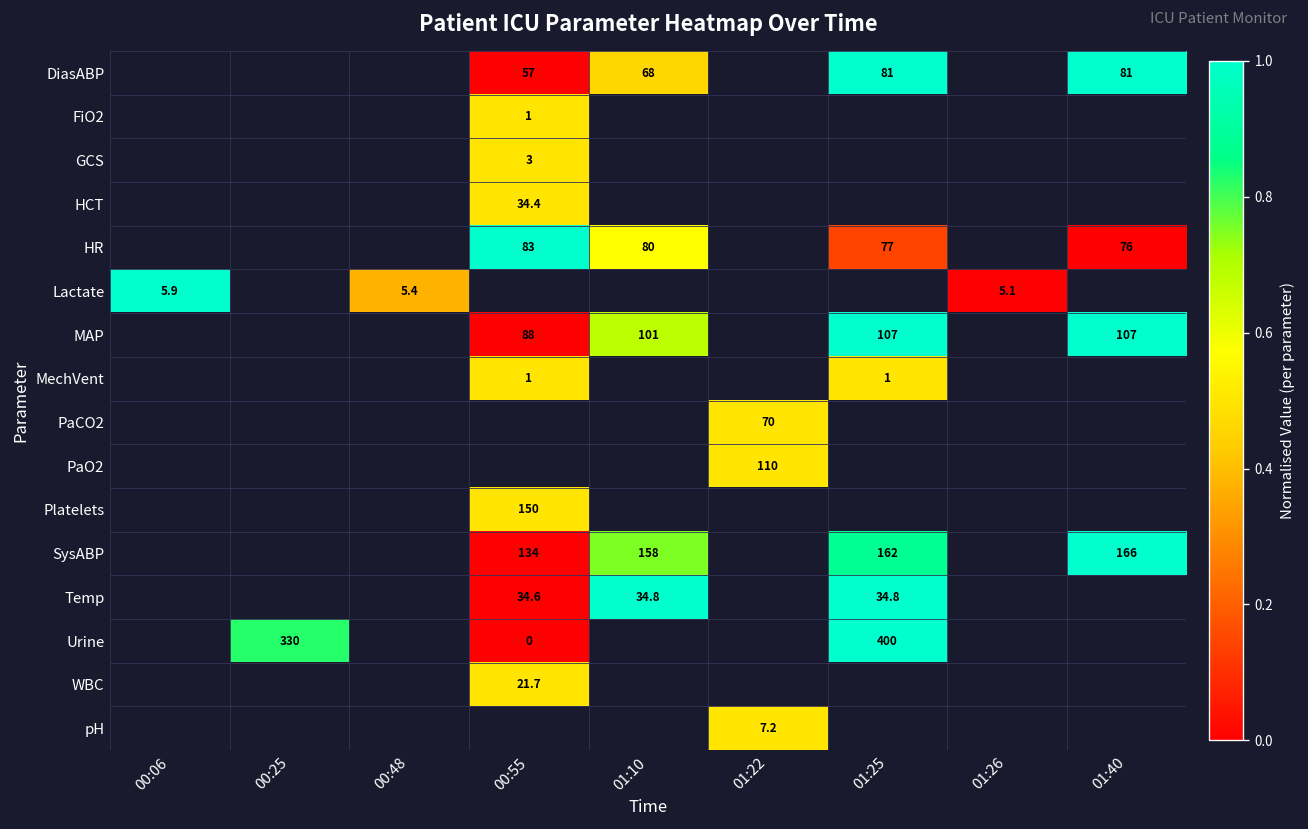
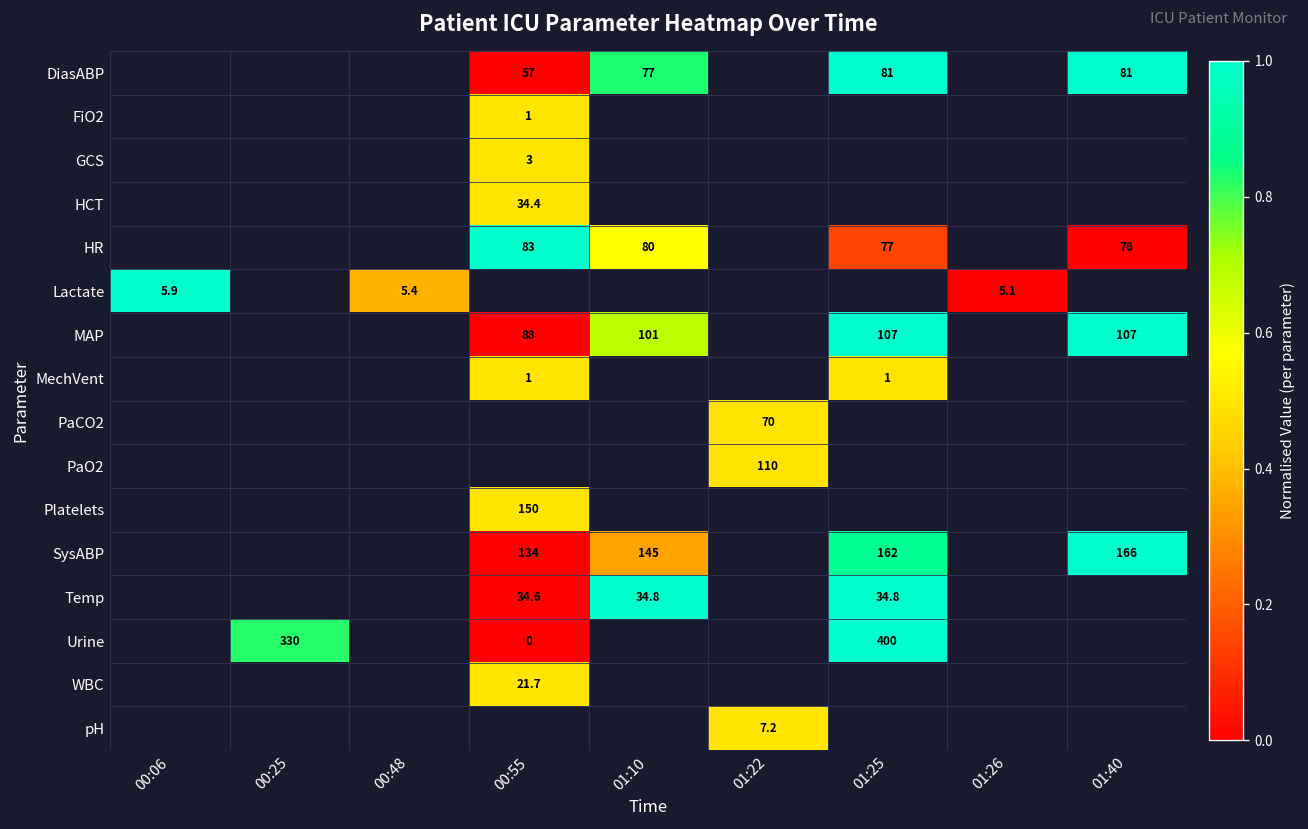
  {
    "DiasABP": {
      "00:55": 57,
-     "01:10": 68,
+     "01:10": 77,
      "01:25": 81,
      "01:40": 81
    },
    "FiO2": {
      "00:55": 1
    },
    "GCS": {
      "00:55": 3
    },
    "HCT": {
      "00:55": 34.4
    },
    "HR": {
      "00:55": 83,
      "01:10": 80,
      "01:25": 77,
      "01:40": 76
    },
    "Lactate": {
      "00:06": 5.9,
      "00:48": 5.4,
      "01:26": 5.1
    },
    "MAP": {
      "00:55": 88,
      "01:10": 101,
      "01:25": 107,
      "01:40": 107
    },
    "MechVent": {
      "00:55": 1,
      "01:25": 1
    },
    "PaCO2": {
      "01:22": 70
    },
    "PaO2": {
      "01:22": 110
    },
    "Platelets": {
      "00:55": 150
    },
    "SysABP": {
      "00:55": 134,
-     "01:10": 158,
+     "01:10": 145,
      "01:25": 162,
      "01:40": 166
    },
    "Temp": {
      "00:55": 34.6,
      "01:10": 34.8,
      "01:25": 34.8
    },
    "Urine": {
      "00:25": 330,
      "00:55": 0,
      "01:25": 400
    },
    "WBC": {
      "00:55": 21.7
    },
    "pH": {
      "01:22": 7.2
    }
  }
